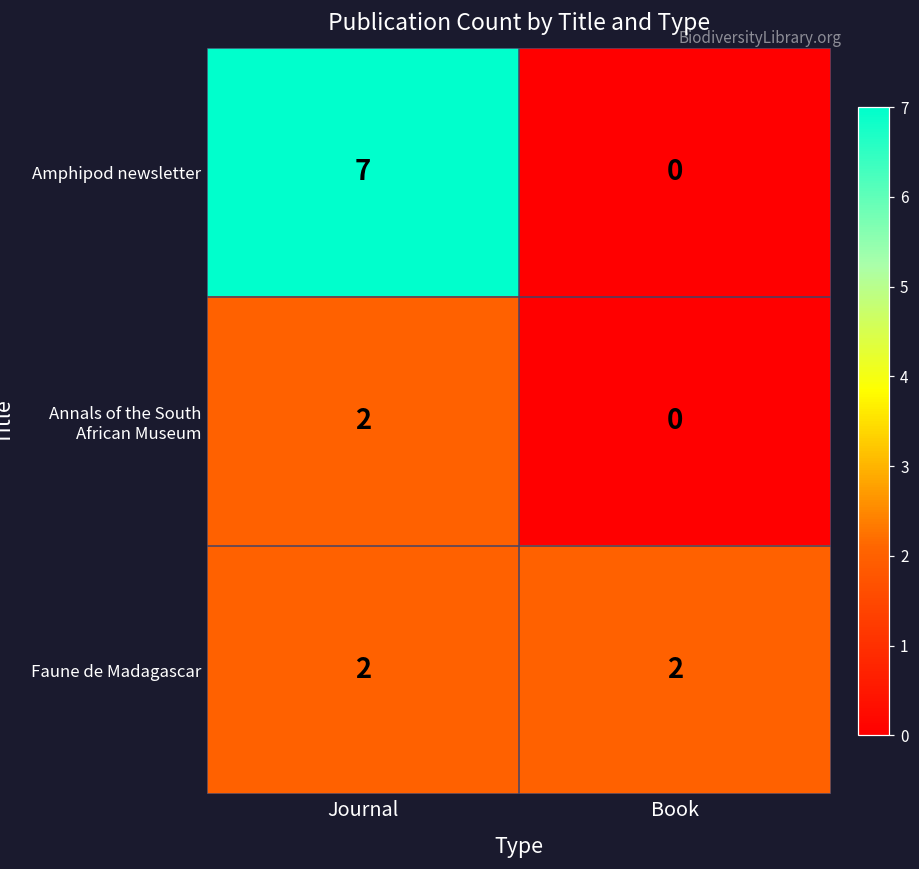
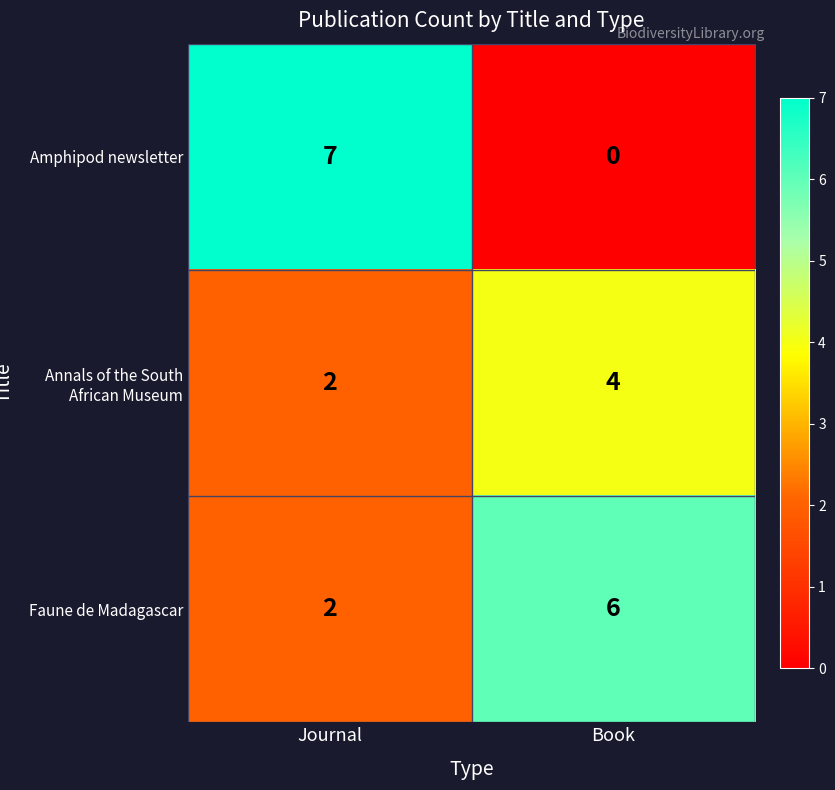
  {
    "Amphipod newsletter": {
      "Journal": 7,
      "Book": 0
    },
    "Annals of the South African Museum": {
      "Journal": 2,
-     "Book": 0
+     "Book": 4
    },
    "Faune de Madagascar": {
      "Journal": 2,
-     "Book": 2
+     "Book": 6
    }
  }
